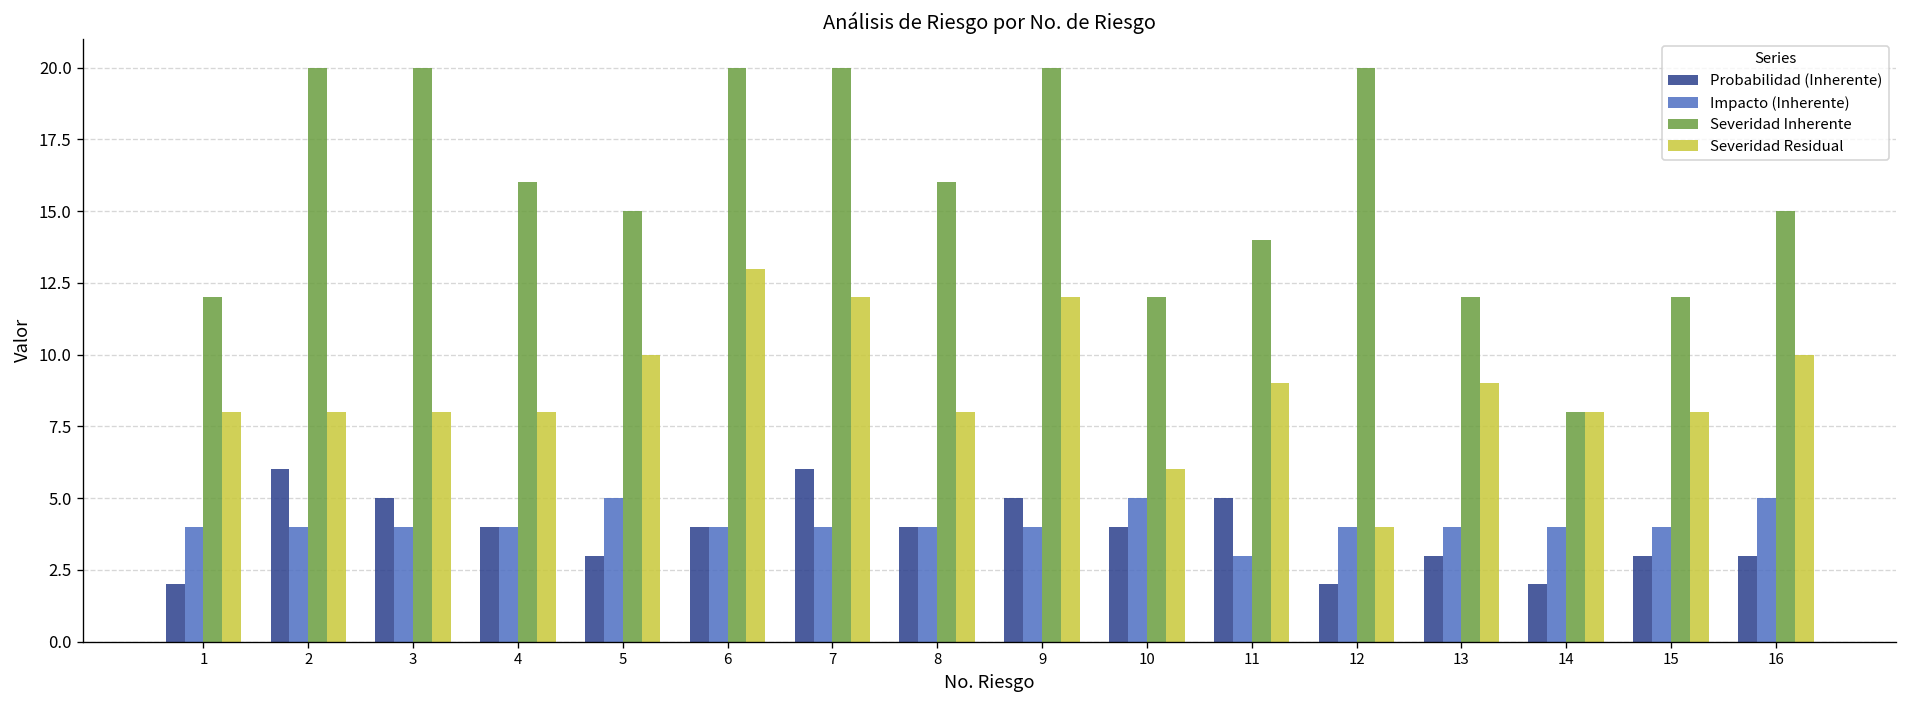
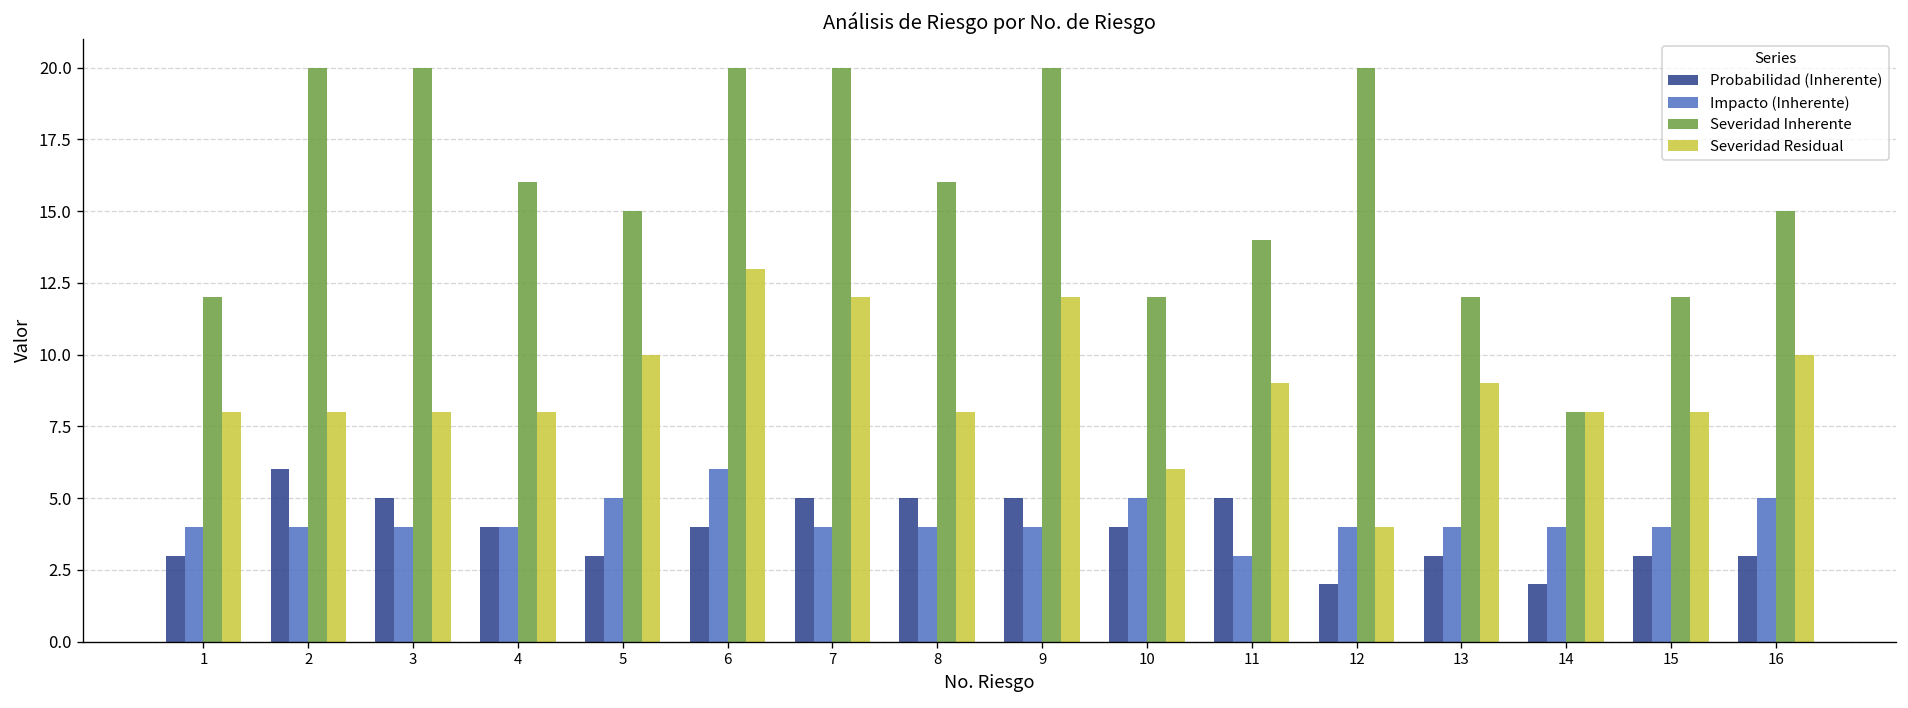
  {
    "Probabilidad (Inherente)": {
-     "1": 2,
+     "1": 3,
      "2": 6,
      "3": 5,
      "4": 4,
      "5": 3,
      "6": 4,
-     "7": 6,
-     "8": 4,
+     "7": 5,
+     "8": 5,
      "9": 5,
      "10": 4,
      "11": 5,
      "12": 2,
      "13": 3,
      "14": 2,
      "15": 3,
      "16": 3
    },
    "Impacto (Inherente)": {
      "1": 4,
      "2": 4,
      "3": 4,
      "4": 4,
      "5": 5,
-     "6": 4,
+     "6": 6,
      "7": 4,
      "8": 4,
      "9": 4,
      "10": 5,
      "11": 3,
      "12": 4,
      "13": 4,
      "14": 4,
      "15": 4,
      "16": 5
    },
    "Severidad Inherente": {
      "1": 12,
      "2": 20,
      "3": 20,
      "4": 16,
      "5": 15,
      "6": 20,
      "7": 20,
      "8": 16,
      "9": 20,
      "10": 12,
      "11": 14,
      "12": 20,
      "13": 12,
      "14": 8,
      "15": 12,
      "16": 15
    },
    "Severidad Residual": {
      "1": 8,
      "2": 8,
      "3": 8,
      "4": 8,
      "5": 10,
      "6": 13,
      "7": 12,
      "8": 8,
      "9": 12,
      "10": 6,
      "11": 9,
      "12": 4,
      "13": 9,
      "14": 8,
      "15": 8,
      "16": 10
    }
  }
